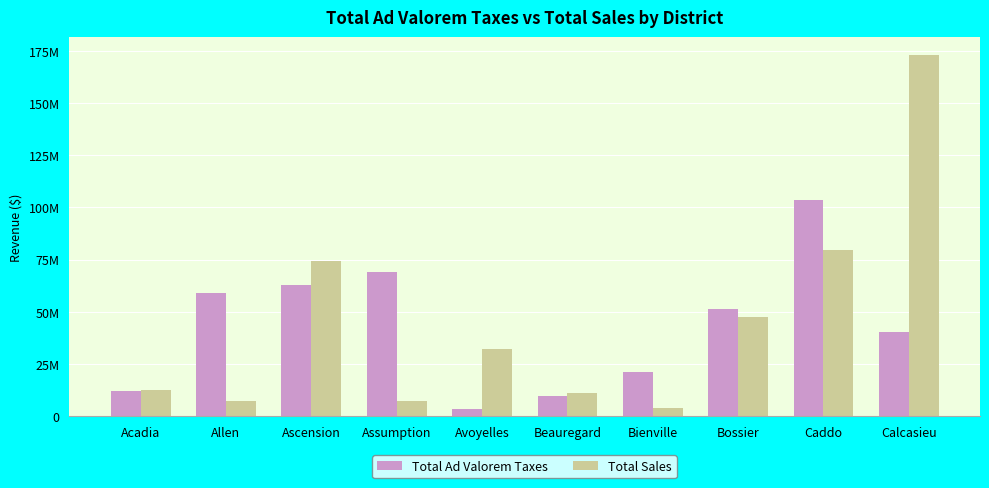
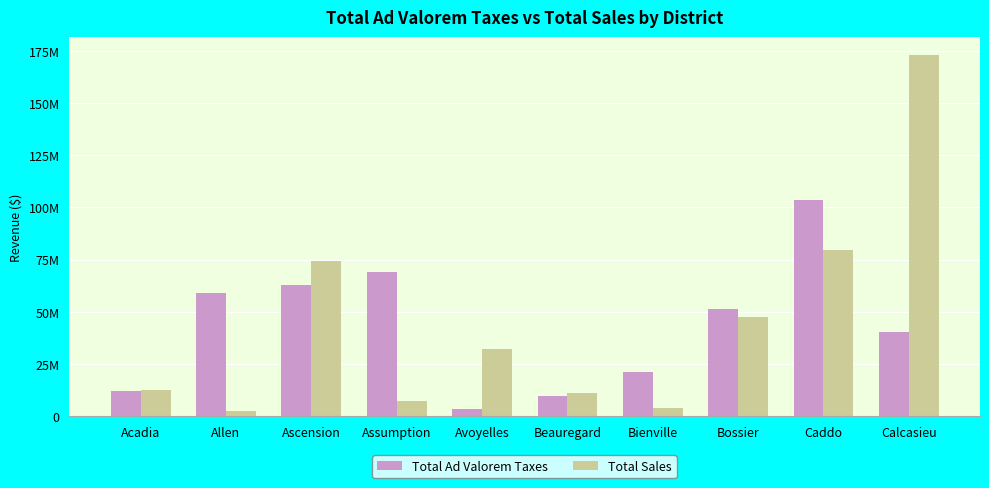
  {
    "Total Ad Valorem Taxes": {
      "Acadia": 12000000,
      "Allen": 59000000,
      "Ascension": 63000000,
      "Assumption": 69000000,
      "Avoyelles": 4000000,
      "Beauregard": 10000000,
      "Bienville": 21000000,
      "Bossier": 51000000,
      "Caddo": 104000000,
      "Calcasieu": 40000000
    },
    "Total Sales": {
      "Acadia": 13000000,
-     "Allen": 7000000,
+     "Allen": 2000000,
      "Ascension": 74000000,
      "Assumption": 7000000,
      "Avoyelles": 32000000,
      "Beauregard": 11000000,
      "Bienville": 4000000,
      "Bossier": 47000000,
      "Caddo": 80000000,
      "Calcasieu": 173000000
    }
  }
